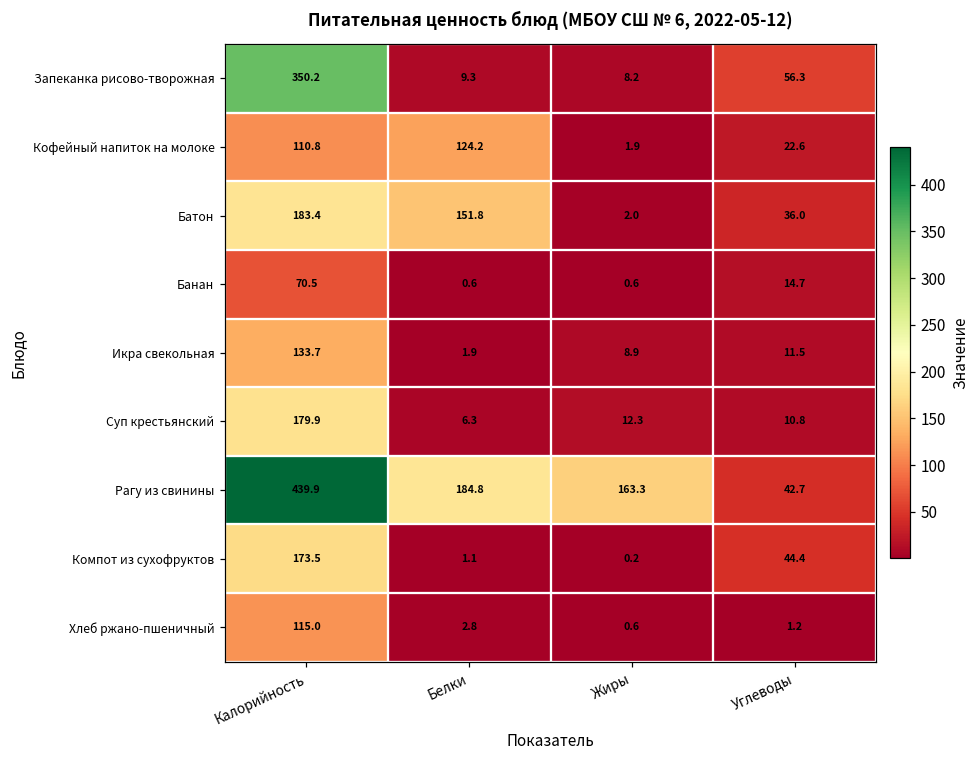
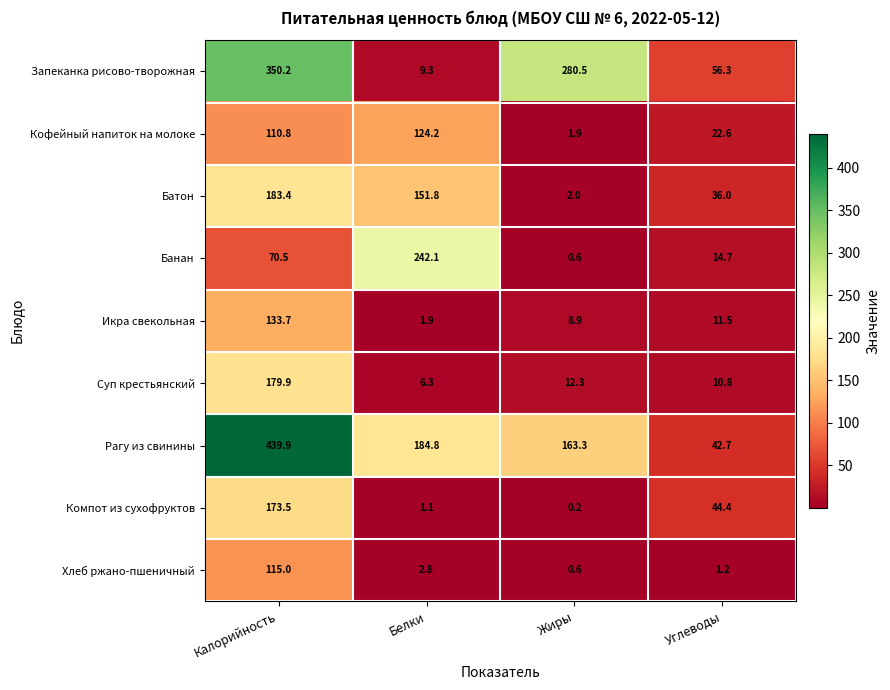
  {
    "Запеканка рисово-творожная": {
      "Калорийность": 350.2,
      "Белки": 9.3,
-     "Жиры": 8.2,
+     "Жиры": 280.5,
      "Углеводы": 56.3
    },
    "Кофейный напиток на молоке": {
      "Калорийность": 110.8,
      "Белки": 124.2,
      "Жиры": 1.9,
      "Углеводы": 22.6
    },
    "Батон": {
      "Калорийность": 183.4,
      "Белки": 151.8,
      "Жиры": 2.0,
      "Углеводы": 36.0
    },
    "Банан": {
      "Калорийность": 70.5,
-     "Белки": 0.6,
+     "Белки": 242.1,
      "Жиры": 0.6,
      "Углеводы": 14.7
    },
    "Икра свекольная": {
      "Калорийность": 133.7,
      "Белки": 1.9,
      "Жиры": 8.9,
      "Углеводы": 11.5
    },
    "Суп крестьянский": {
      "Калорийность": 179.9,
      "Белки": 6.3,
      "Жиры": 12.3,
      "Углеводы": 10.8
    },
    "Рагу из свинины": {
      "Калорийность": 439.9,
      "Белки": 184.8,
      "Жиры": 163.3,
      "Углеводы": 42.7
    },
    "Компот из сухофруктов": {
      "Калорийность": 173.5,
      "Белки": 1.1,
      "Жиры": 0.2,
      "Углеводы": 44.4
    },
    "Хлеб ржано-пшеничный": {
      "Калорийность": 115.0,
      "Белки": 2.8,
      "Жиры": 0.6,
      "Углеводы": 1.2
    }
  }
